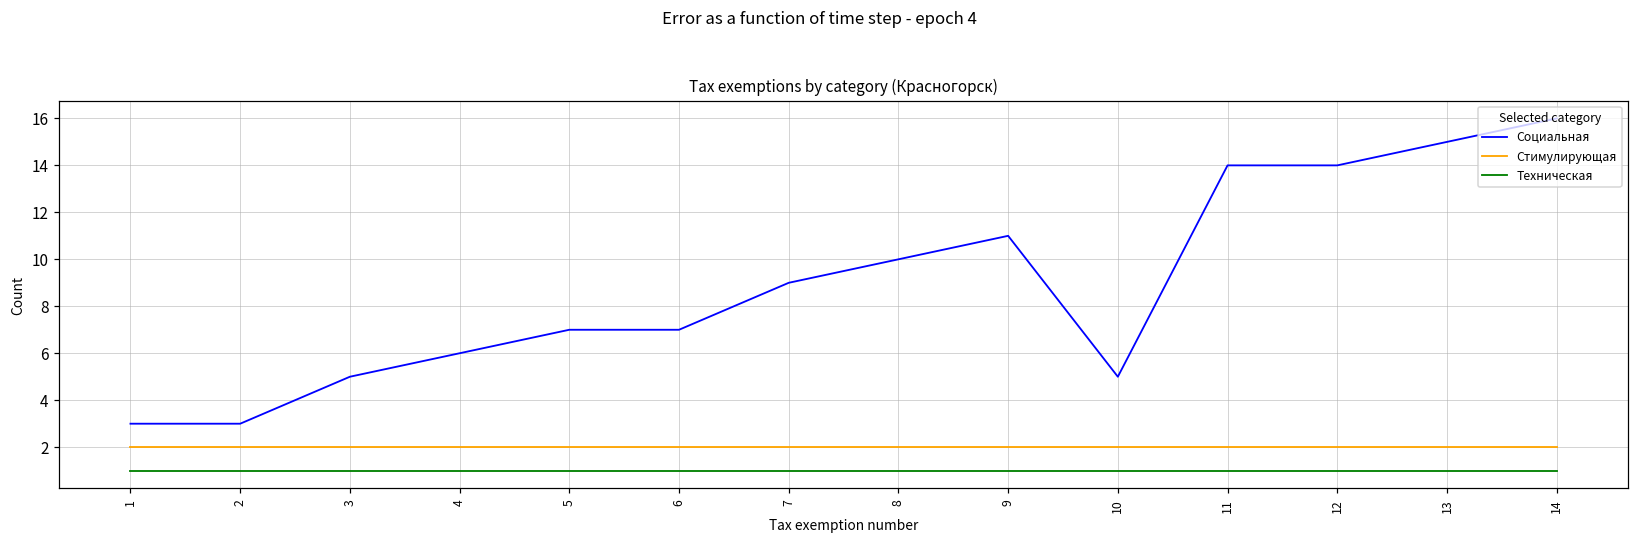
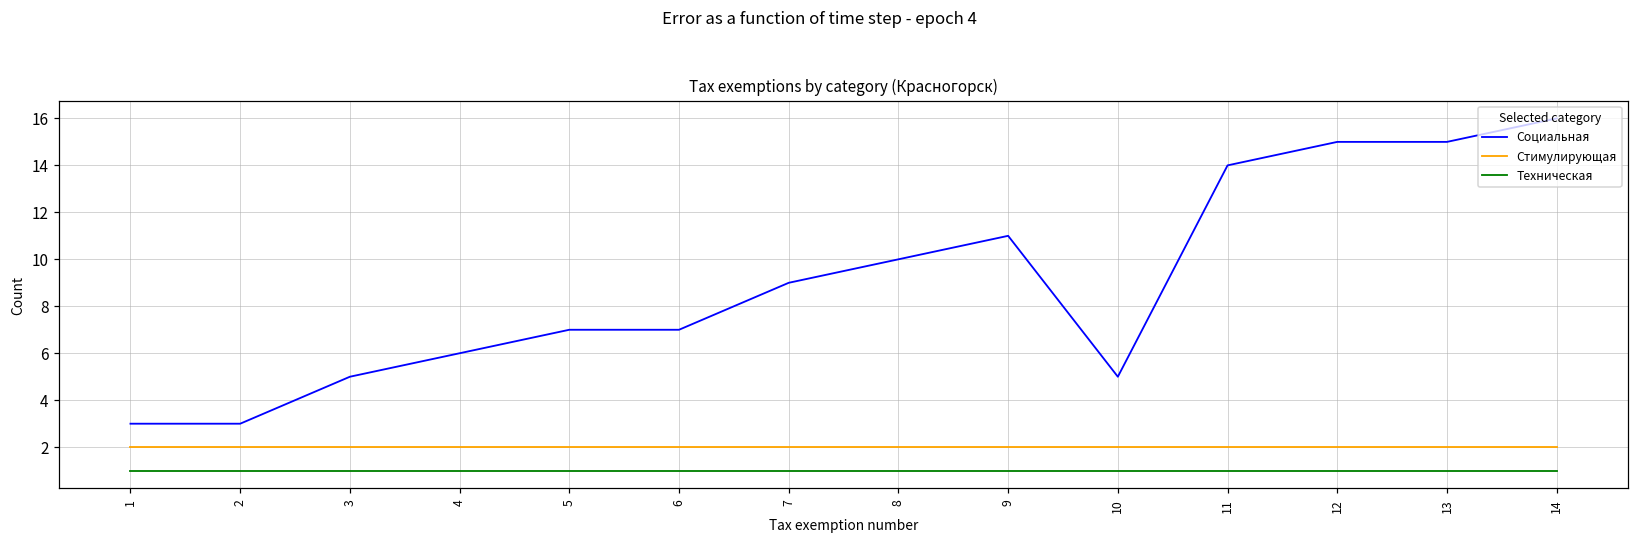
  {
    "Социальная": {
      "1": 3,
      "2": 3,
      "3": 5,
      "4": 6,
      "5": 7,
      "6": 7,
      "7": 9,
      "8": 10,
      "9": 11,
      "10": 5,
      "11": 14,
-     "12": 14,
+     "12": 15,
      "13": 15
    },
    "Стимулирующая": {
      "1": 2,
      "2": 2,
      "3": 2,
      "4": 2,
      "5": 2,
      "6": 2,
      "7": 2,
      "8": 2,
      "9": 2,
      "10": 2,
      "11": 2,
      "12": 2,
      "13": 2,
      "14": 2
    },
    "Техническая": {
      "1": 1,
      "2": 1,
      "3": 1,
      "4": 1,
      "5": 1,
      "6": 1,
      "7": 1,
      "8": 1,
      "9": 1,
      "10": 1,
      "11": 1,
      "12": 1,
      "13": 1,
      "14": 1
    }
  }
